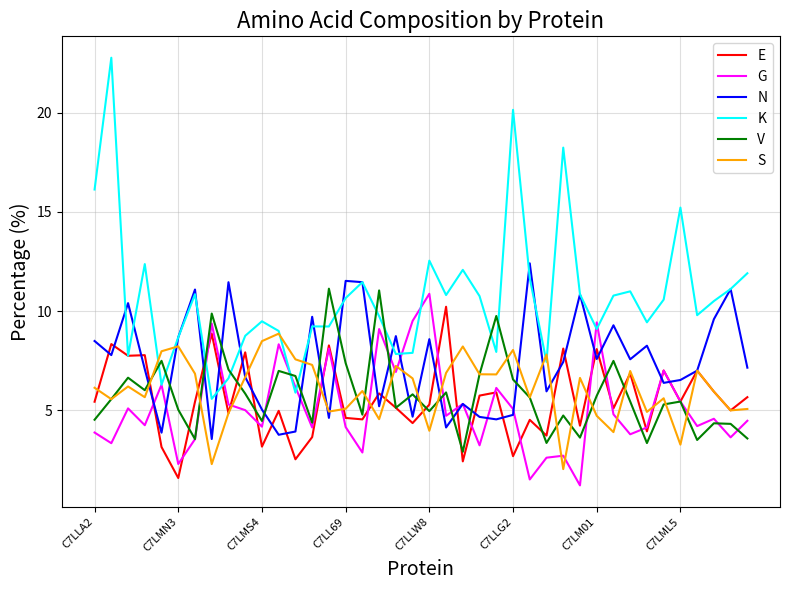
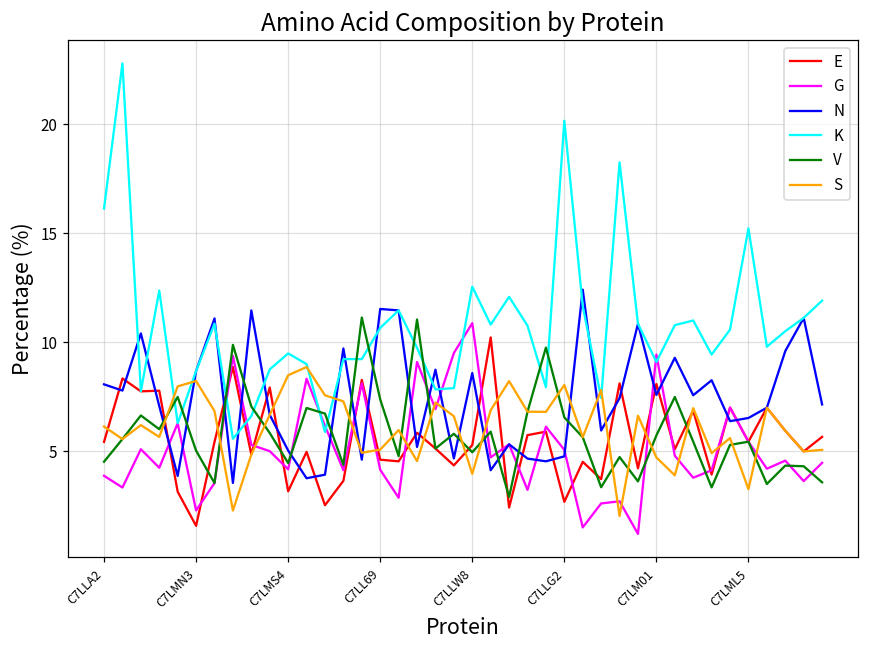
  {
    "E": {
      "C7LLA2": 5.4,
      "C7LMN3": 1.6,
      "C7LMS4": 3.2,
      "C7LL69": 4.6,
      "C7LLW8": 5.3,
      "C7LLG2": 2.7,
      "C7LM01": 8.1
    },
    "G": {
      "C7LLA2": 3.9,
      "C7LMN3": 2.3,
      "C7LMS4": 4.2,
      "C7LL69": 4.1,
      "C7LLW8": 10.9,
      "C7LLG2": 5.1,
      "C7LM01": 9.4
    },
    "N": {
-     "C7LLA2": 8.5,
+     "C7LLA2": 8.1,
      "C7LMS4": 5.0,
      "C7LL69": 11.5,
      "C7LLW8": 8.6,
      "C7LLG2": 4.8,
      "C7LM01": 7.6,
      "C7LML5": 6.5
    },
    "K": {
      "C7LLA2": 16.1,
      "C7LMS4": 9.5,
      "C7LL69": 10.7,
      "C7LLW8": 12.5,
      "C7LLG2": 20.2,
      "C7LM01": 9.1,
      "C7LML5": 15.2
    },
    "V": {
      "C7LLA2": 4.5,
      "C7LMN3": 5.0,
      "C7LMS4": 4.5,
      "C7LL69": 7.4,
      "C7LLW8": 5.0,
      "C7LLG2": 6.5,
      "C7LM01": 5.7
    },
    "S": {
      "C7LLA2": 6.1,
      "C7LMN3": 8.2,
      "C7LMS4": 8.5,
      "C7LL69": 5.1,
      "C7LLW8": 4.0,
      "C7LLG2": 8.0,
      "C7LM01": 4.7,
      "C7LML5": 3.3
    }
  }
